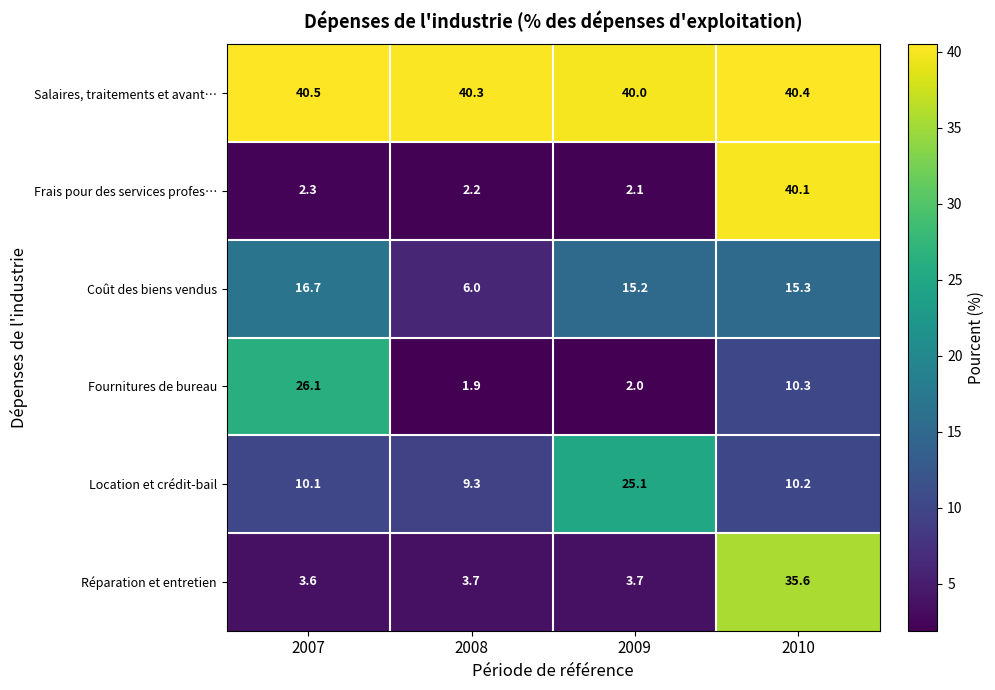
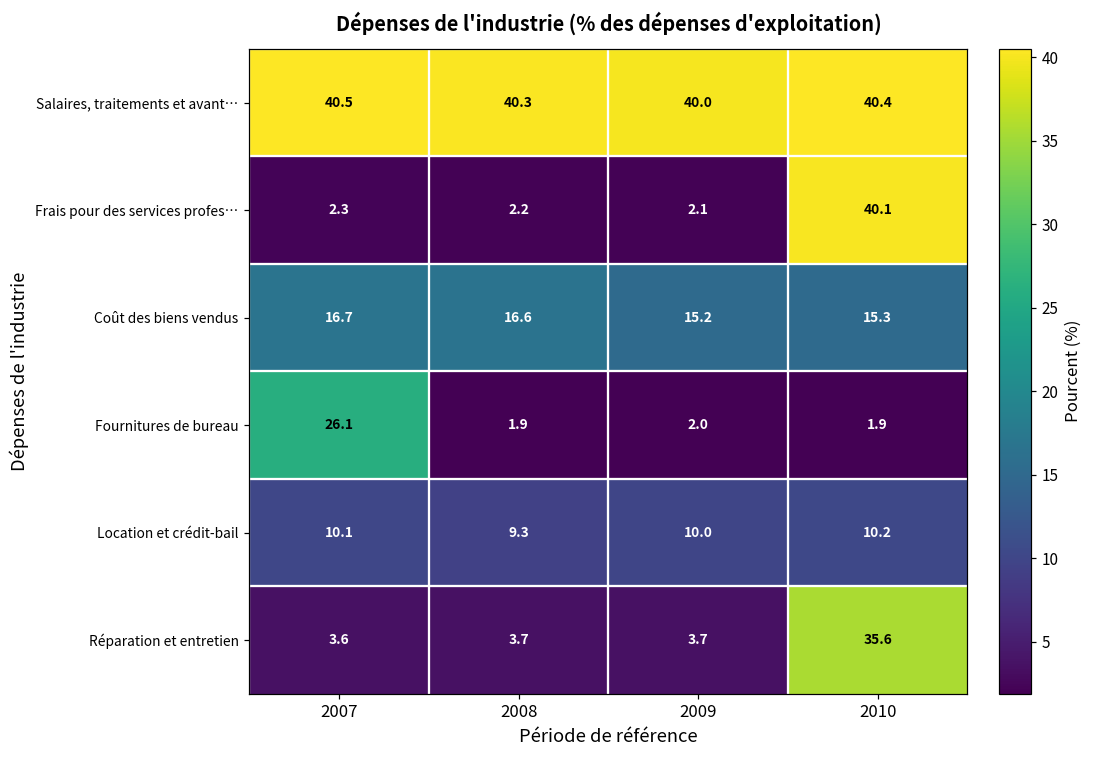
  {
    "Salaires, traitements et avant…": {
      "2007": 40.5,
      "2008": 40.3,
      "2009": 40.0,
      "2010": 40.4
    },
    "Frais pour des services profes…": {
      "2007": 2.3,
      "2008": 2.2,
      "2009": 2.1,
      "2010": 40.1
    },
    "Coût des biens vendus": {
      "2007": 16.7,
-     "2008": 6.0,
+     "2008": 16.6,
      "2009": 15.2,
      "2010": 15.3
    },
    "Fournitures de bureau": {
      "2007": 26.1,
      "2008": 1.9,
      "2009": 2.0,
-     "2010": 10.3
+     "2010": 1.9
    },
    "Location et crédit-bail": {
      "2007": 10.1,
      "2008": 9.3,
-     "2009": 25.1,
+     "2009": 10.0,
      "2010": 10.2
    },
    "Réparation et entretien": {
      "2007": 3.6,
      "2008": 3.7,
      "2009": 3.7,
      "2010": 35.6
    }
  }
